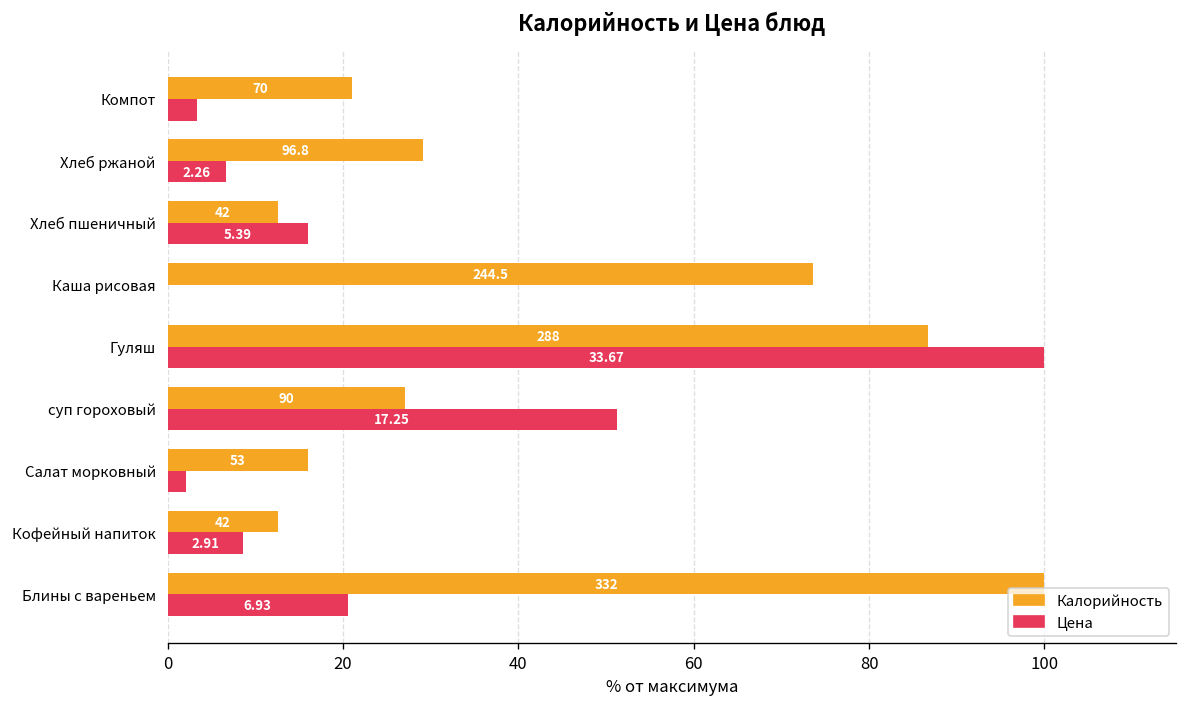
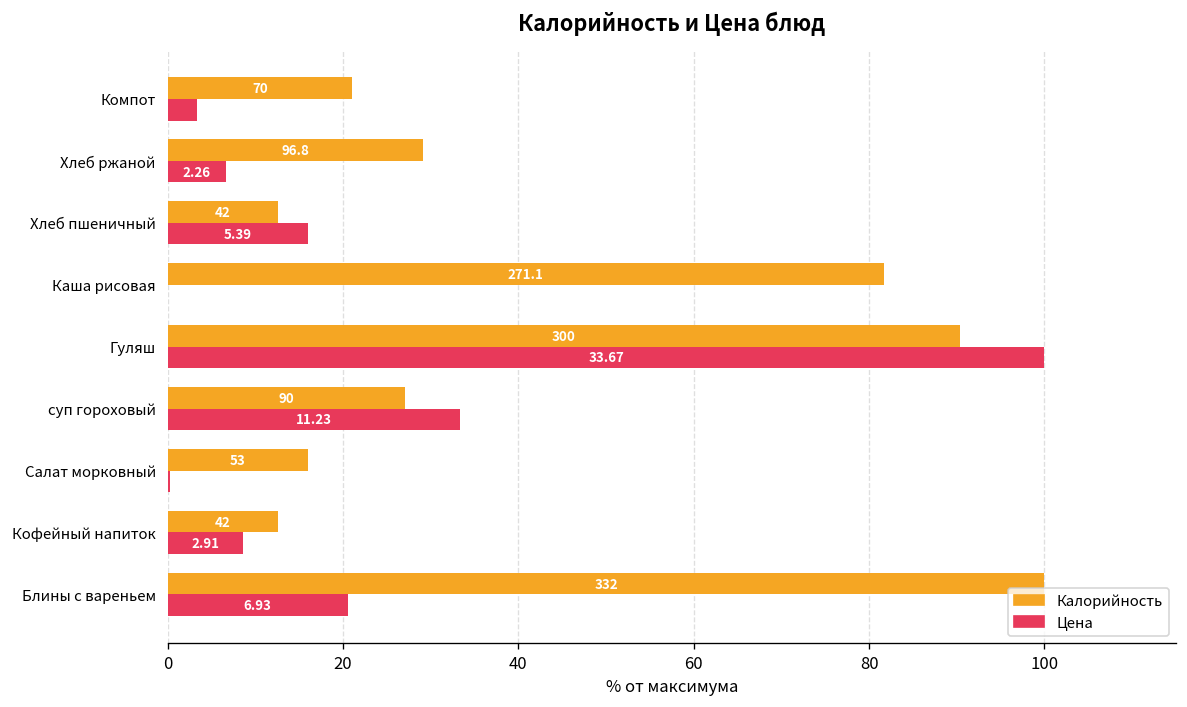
  {
    "Калорийность": {
-     "Каша рисовая": 244.5,
-     "Гуляш": 288
+     "Каша рисовая": 271.1,
+     "Гуляш": 300
    },
    "Цена": {
-     "суп гороховый": 17.25,
-     "Салат морковный": 2
+     "суп гороховый": 11.23,
+     "Салат морковный": 0
    }
  }
